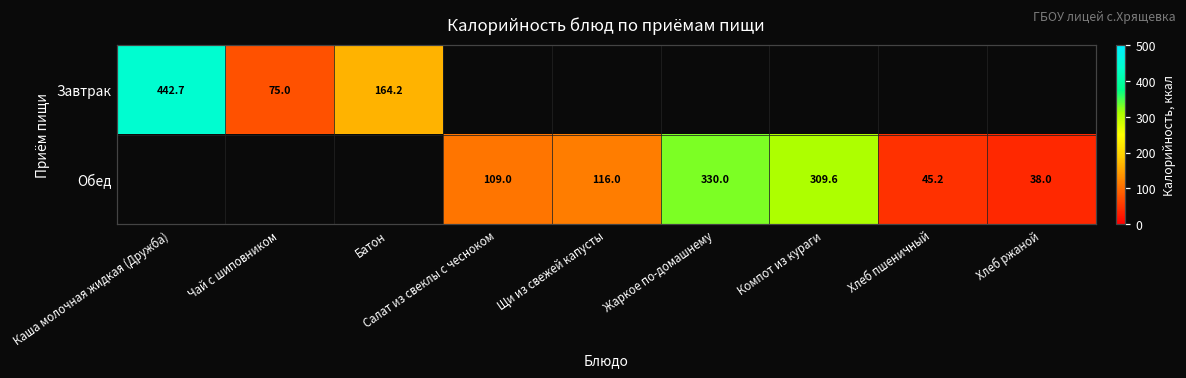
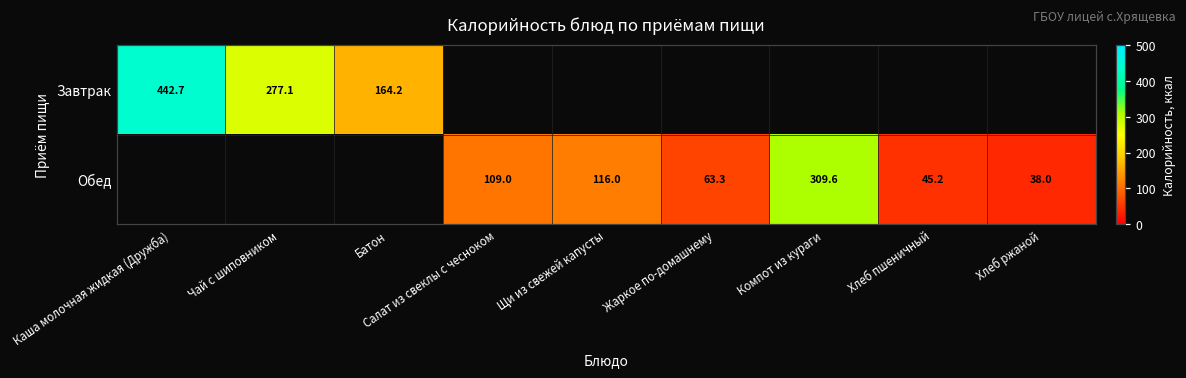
  {
    "Завтрак": {
      "Каша молочная жидкая (Дружба)": 442.7,
-     "Чай с шиповником": 75.0,
+     "Чай с шиповником": 277.1,
      "Батон": 164.2
    },
    "Обед": {
      "Салат из свеклы с чесноком": 109.0,
      "Щи из свежей капусты": 116.0,
-     "Жаркое по-домашнему": 330.0,
+     "Жаркое по-домашнему": 63.3,
      "Компот из кураги": 309.6,
      "Хлеб пшеничный": 45.2,
      "Хлеб ржаной": 38.0
    }
  }
